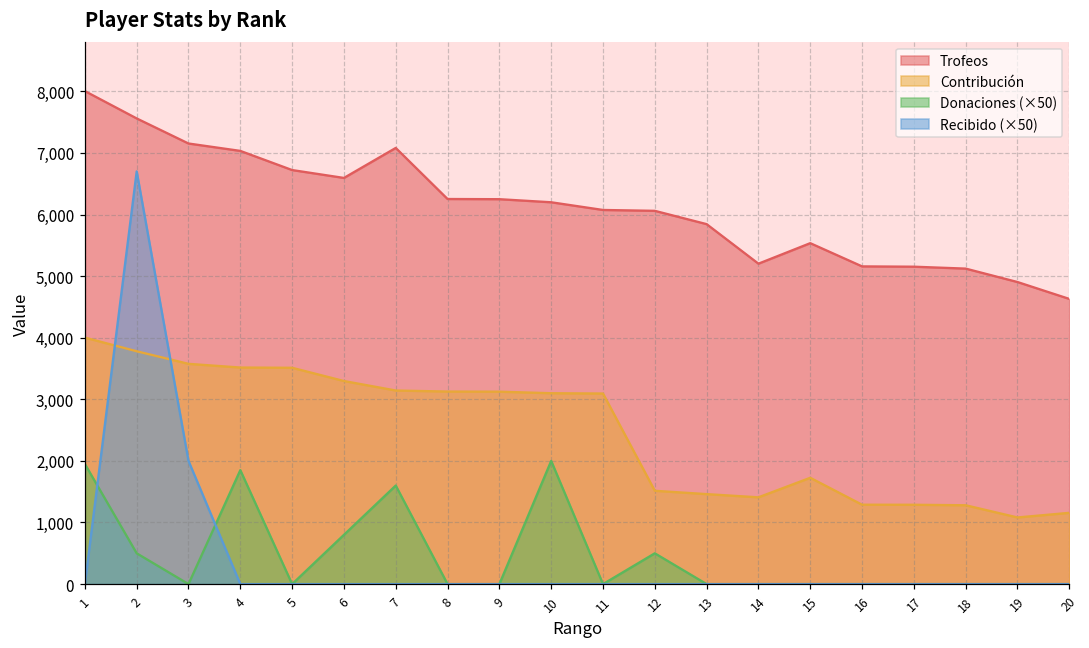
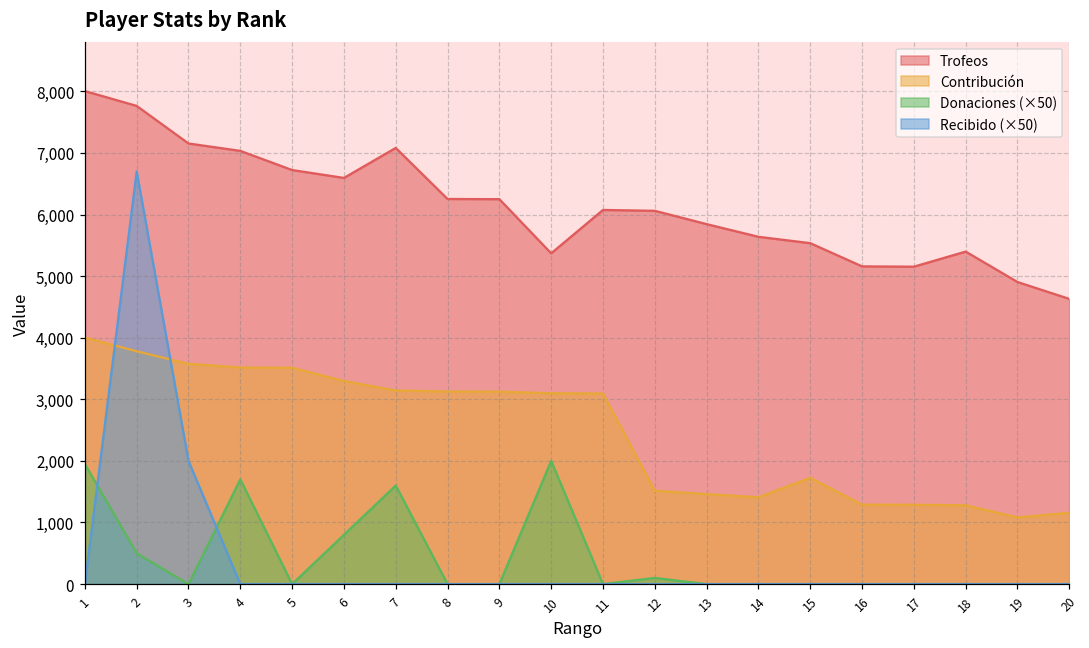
  {
    "Trofeos": {
      "1": "8,000",
-     "2": "7,600",
+     "2": "7,800",
      "3": "7,200",
      "4": "7,000",
      "5": "6,700",
      "6": "6,600",
      "7": "7,100",
      "8": "6,300",
      "9": "6,200",
-     "10": "6,200",
+     "10": "5,400",
      "11": "6,100",
      "12": "6,100",
      "13": "5,800",
-     "14": "5,200",
+     "14": "5,600",
      "15": "5,500",
      "16": "5,200",
      "17": "5,200",
-     "18": "5,100",
+     "18": "5,400",
      "19": "4,900",
      "20": "4,600"
    },
    "Contribución": {
      "1": "4,000",
      "2": "3,800",
      "3": "3,600",
      "4": "3,500",
      "5": "3,500",
      "6": "3,300",
      "7": "3,100",
      "8": "3,100",
      "9": "3,100",
      "10": "3,100",
      "11": "3,100",
      "12": "1,500",
      "13": "1,500",
      "14": "1,400",
      "15": "1,700",
      "16": "1,300",
      "17": "1,300",
      "18": "1,300",
      "19": "1,100",
      "20": "1,200"
    },
    "Donaciones (×50)": {
      "1": "2,000",
      "2": "500",
      "3": "0",
-     "4": "1,900",
+     "4": "1,700",
      "6": "800",
      "7": "1,600",
      "10": "2,000",
-     "12": "500"
+     "12": "100"
    },
    "Recibido (×50)": {
      "1": "0",
      "2": "6,700",
      "3": "2,000",
      "4": "0",
      "6": "0",
      "7": "0",
      "10": "0",
      "12": "0"
    }
  }
